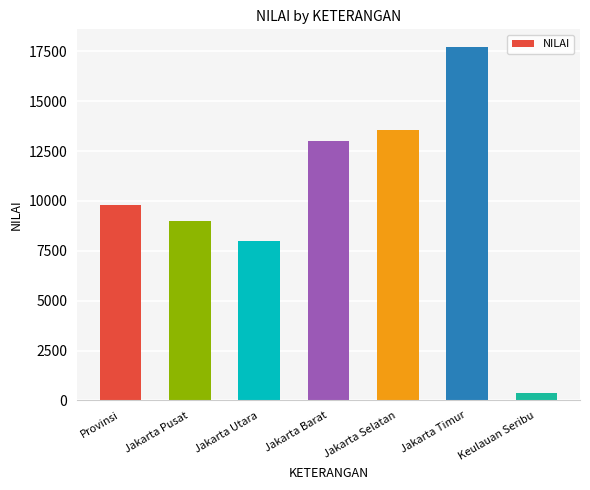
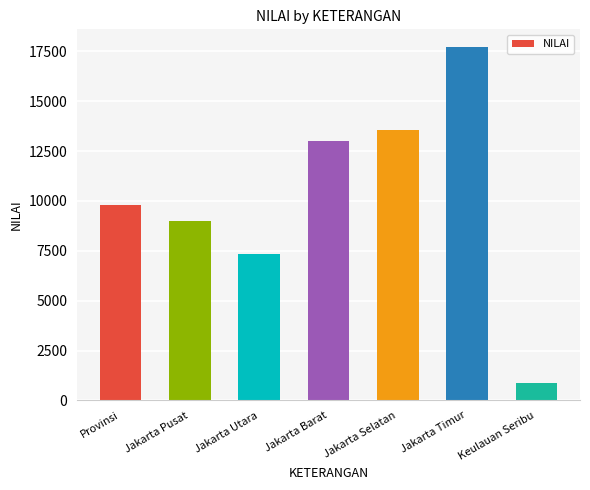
  {
    "Provinsi": 9800,
    "Jakarta Pusat": 9000,
-   "Jakarta Utara": 8000,
+   "Jakarta Utara": 7300,
    "Jakarta Barat": 13000,
    "Jakarta Selatan": 13500,
    "Jakarta Timur": 17700,
-   "Keulauan Seribu": 400
+   "Keulauan Seribu": 900
  }
